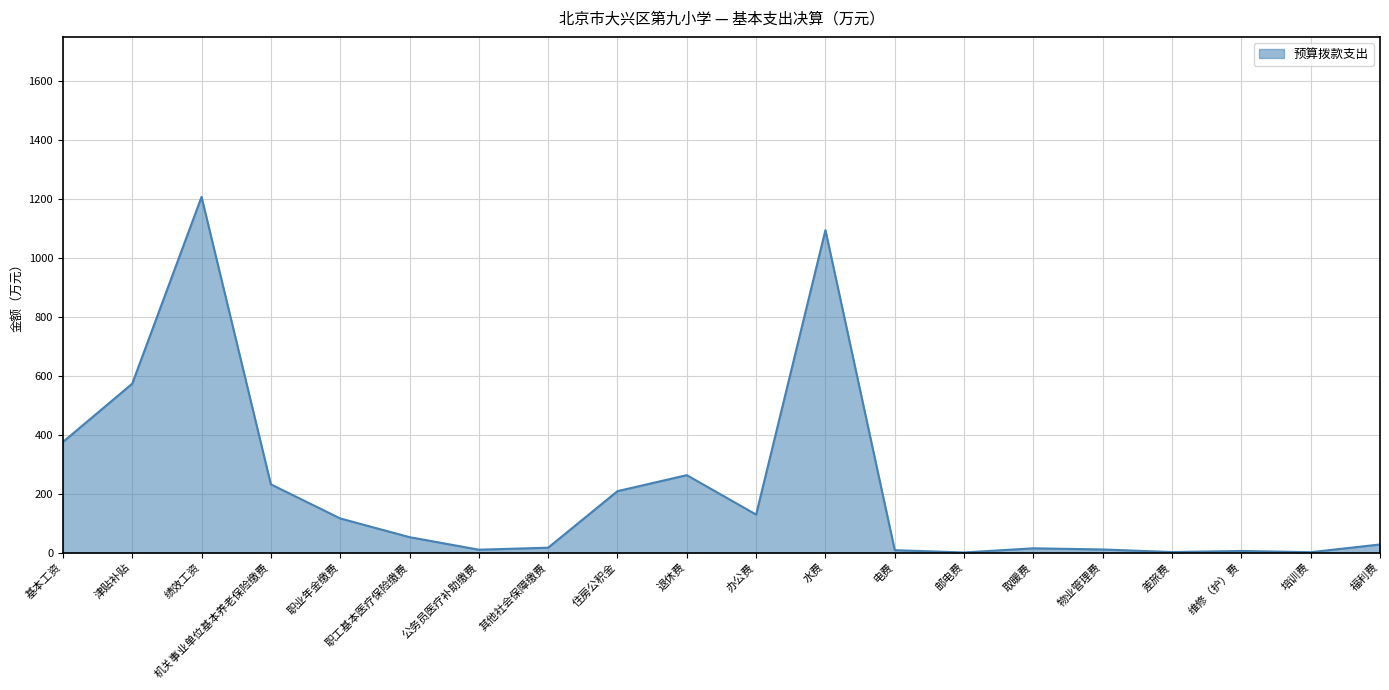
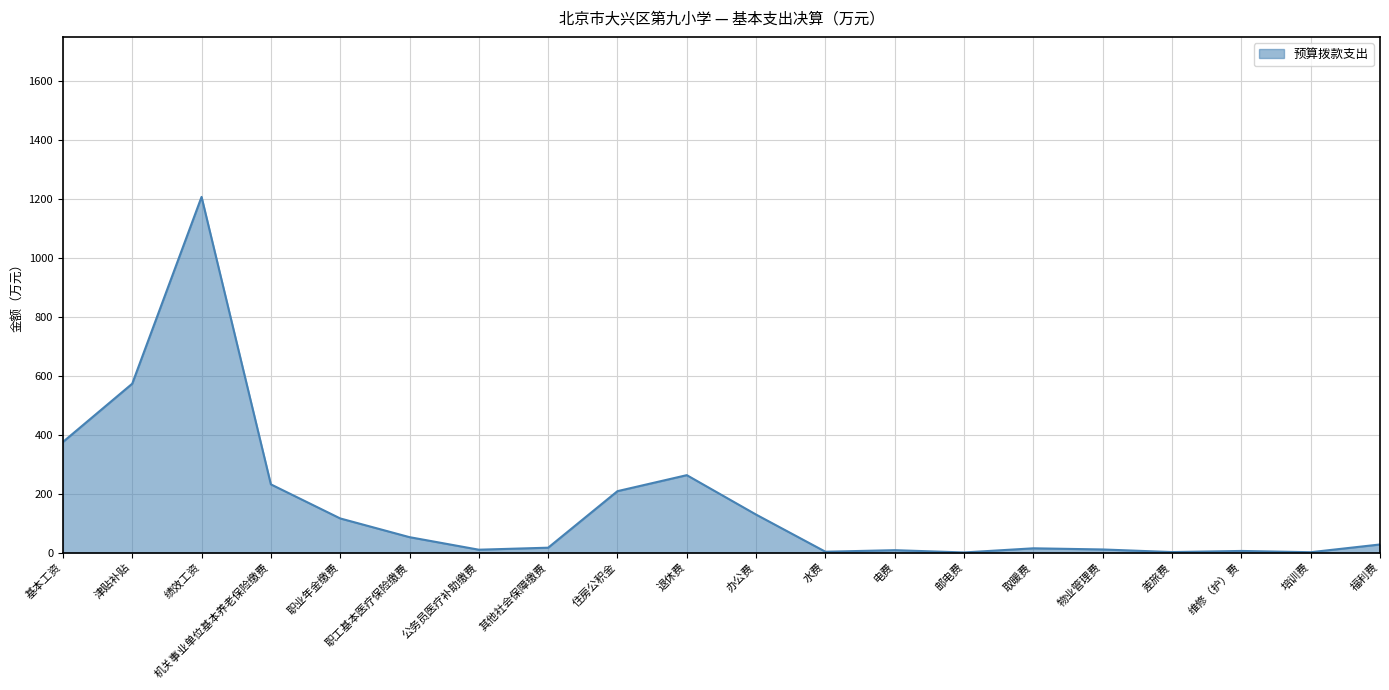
  {
    "基本工资": 380,
    "津贴补贴": 570,
    "绩效工资": 1210,
    "机关事业单位基本养老保险缴费": 230,
    "职业年金缴费": 120,
    "职工基本医疗保险缴费": 50,
    "公务员医疗补助缴费": 10,
    "其他社会保障缴费": 20,
    "住房公积金": 210,
    "退休费": 260,
    "办公费": 130,
-   "水费": 1090,
+   "水费": 0,
    "电费": 10,
    "邮电费": 0,
    "取暖费": 10,
    "物业管理费": 10,
    "差旅费": 0,
    "维修（护）费": 10,
    "培训费": 0,
    "福利费": 30
  }
